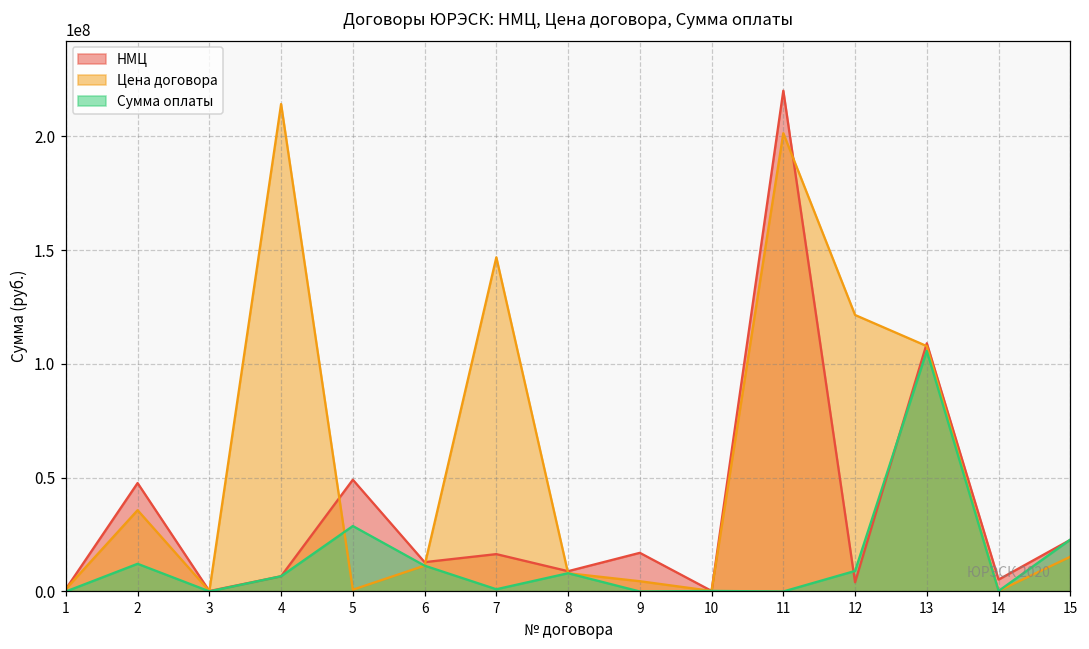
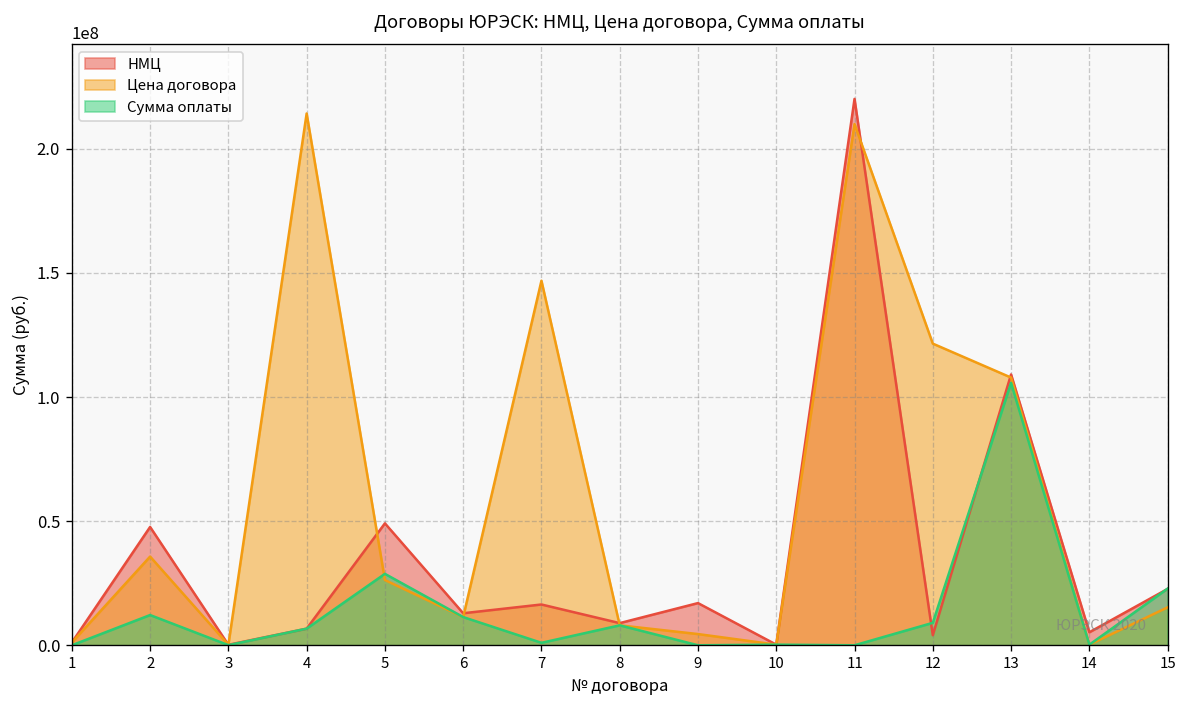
  {
    "НМЦ": {
      "2": 48000000,
      "5": 49000000,
      "6": 13000000,
      "7": 16000000,
      "9": 17000000,
      "11": 220000000,
      "12": 4000000,
      "13": 109000000
    },
    "Цена договора": {
      "2": 36000000,
      "4": 214000000,
-     "5": 1000000,
+     "5": 26000000,
      "7": 147000000,
      "9": 5000000,
-     "11": 201000000,
+     "11": 210000000,
      "12": 122000000,
      "13": 108000000,
      "15": 15000000
    },
    "Сумма оплаты": {
      "2": 12000000,
      "5": 29000000,
      "7": 1000000,
      "9": 0,
      "11": 0,
      "12": 9000000,
      "13": 106000000
    }
  }
